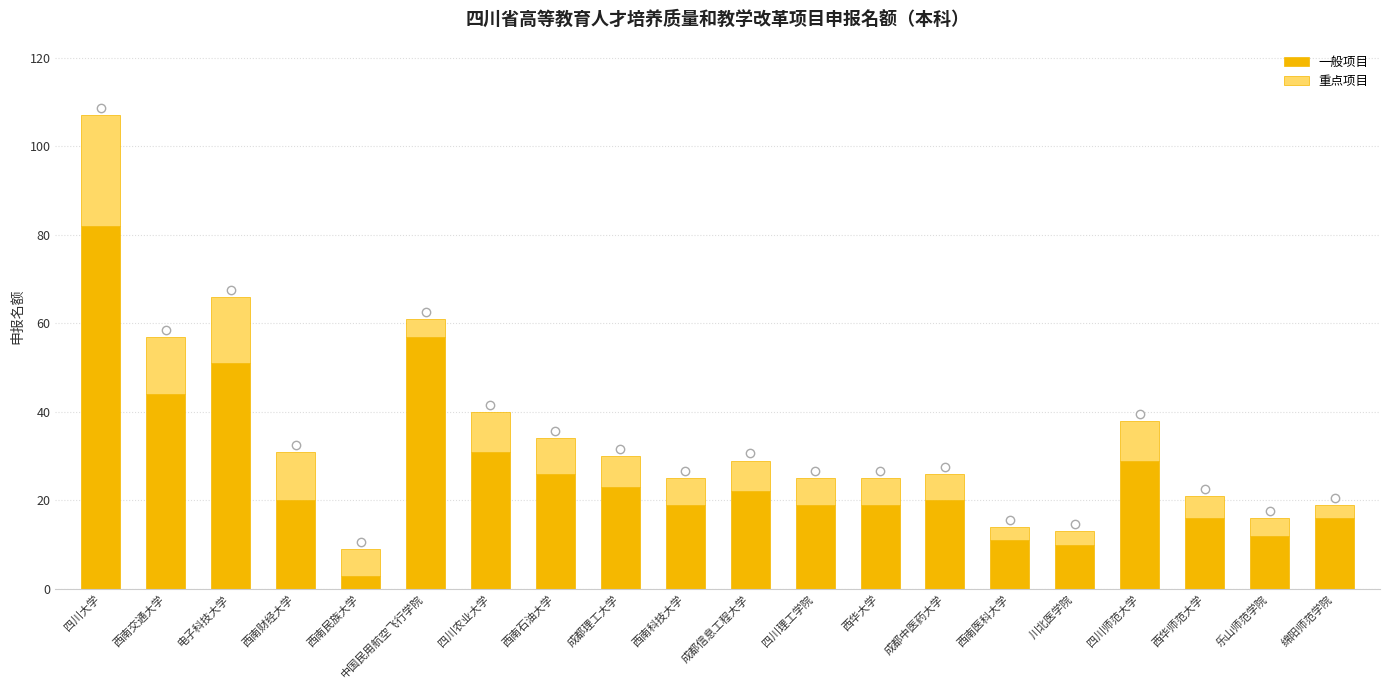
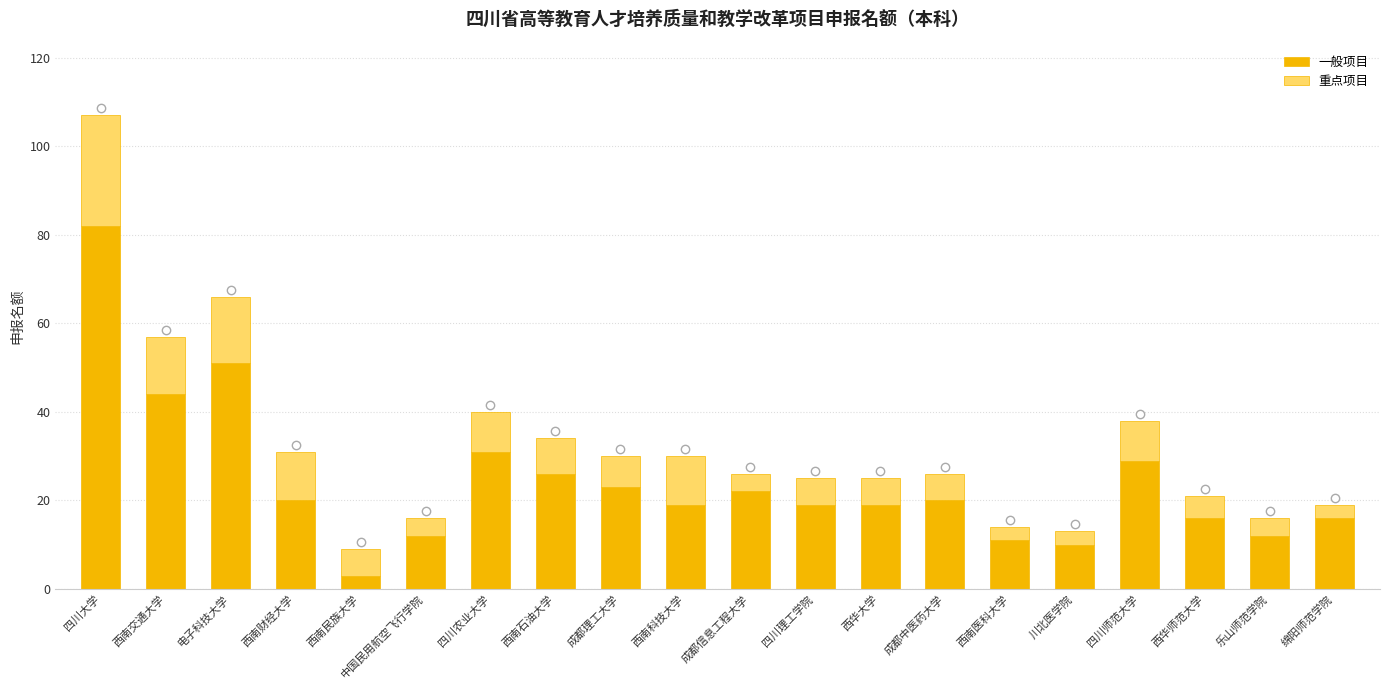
  {
    "一般项目": {
      "四川大学": 82,
      "西南交通大学": 44,
      "电子科技大学": 51,
      "西南财经大学": 20,
      "西南民族大学": 3,
-     "中国民用航空飞行学院": 57,
+     "中国民用航空飞行学院": 12,
      "四川农业大学": 31,
      "西南石油大学": 26,
      "成都理工大学": 23,
      "西南科技大学": 19,
      "成都信息工程大学": 22,
      "四川理工学院": 19,
      "西华大学": 19,
      "成都中医药大学": 20,
      "西南医科大学": 11,
      "川北医学院": 10,
      "四川师范大学": 29,
      "西华师范大学": 16,
      "乐山师范学院": 12,
      "绵阳师范学院": 16
    },
    "重点项目": {
      "四川大学": 25,
      "西南交通大学": 13,
      "电子科技大学": 15,
      "西南财经大学": 11,
      "西南民族大学": 6,
      "中国民用航空飞行学院": 4,
      "四川农业大学": 9,
      "西南石油大学": 8,
      "成都理工大学": 7,
-     "西南科技大学": 6,
-     "成都信息工程大学": 7,
+     "西南科技大学": 11,
+     "成都信息工程大学": 4,
      "四川理工学院": 6,
      "西华大学": 6,
      "成都中医药大学": 6,
      "西南医科大学": 3,
      "川北医学院": 3,
      "四川师范大学": 9,
      "西华师范大学": 5,
      "乐山师范学院": 4,
      "绵阳师范学院": 3
    }
  }
